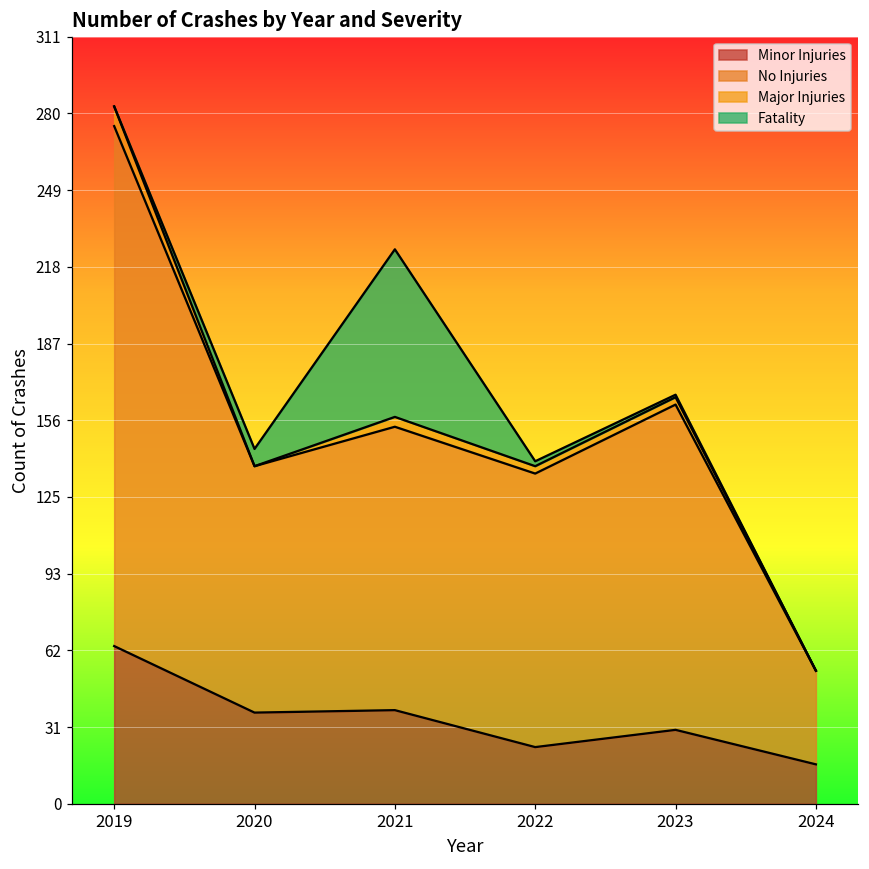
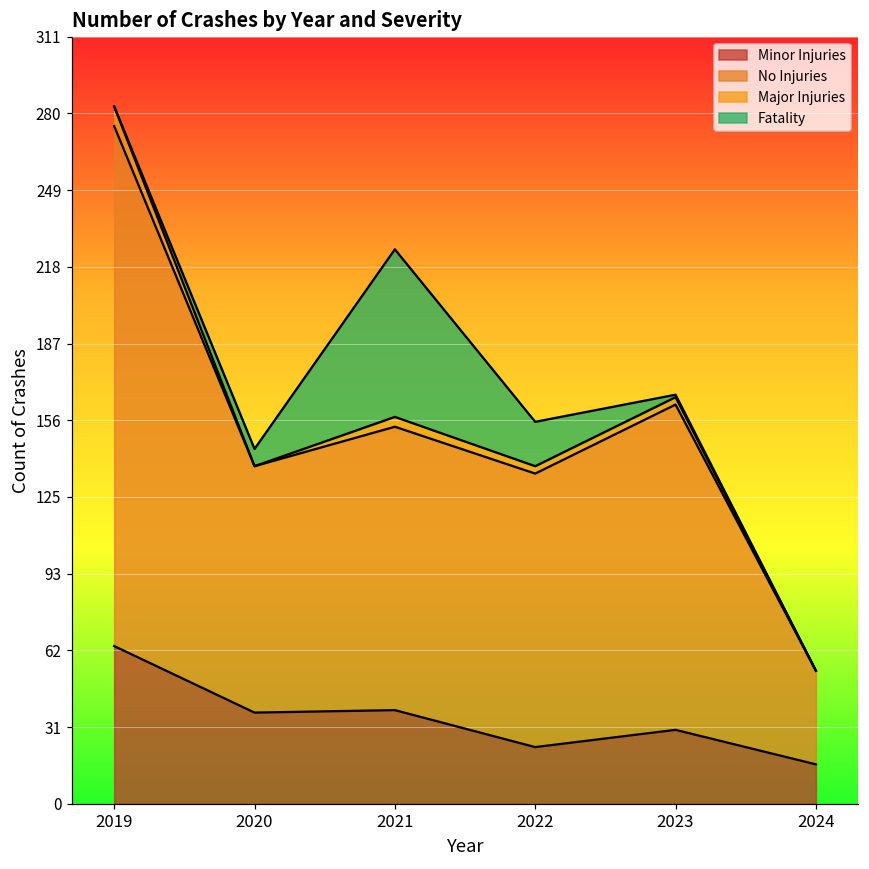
  {
    "Minor Injuries": {
      "2019": 64,
      "2020": 37,
      "2021": 38,
      "2022": 23,
      "2023": 30,
      "2024": 16
    },
    "Fatality": {
      "2020": 7,
      "2021": 68,
-     "2022": 2
+     "2022": 18
    }
  }
